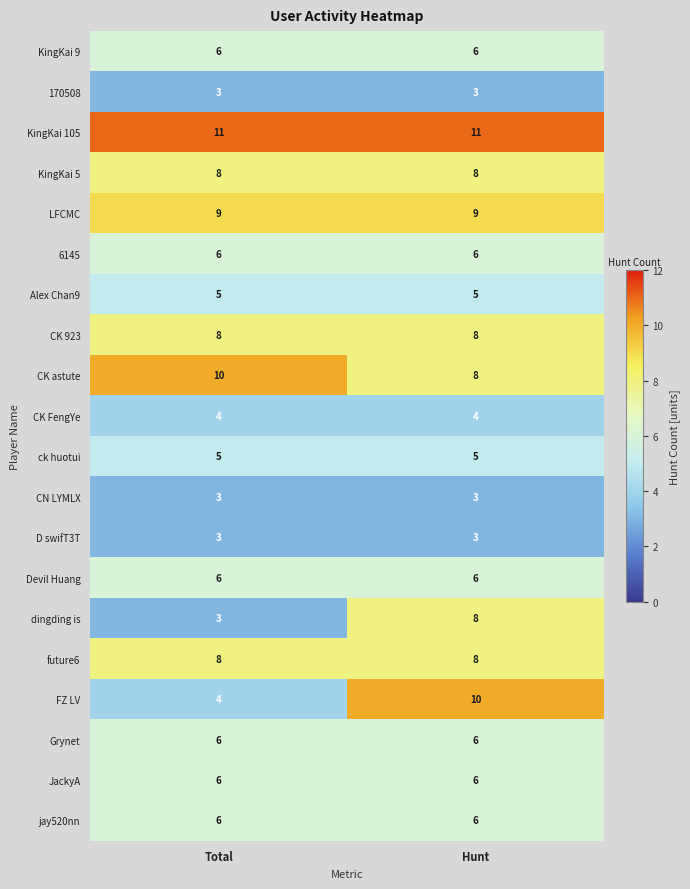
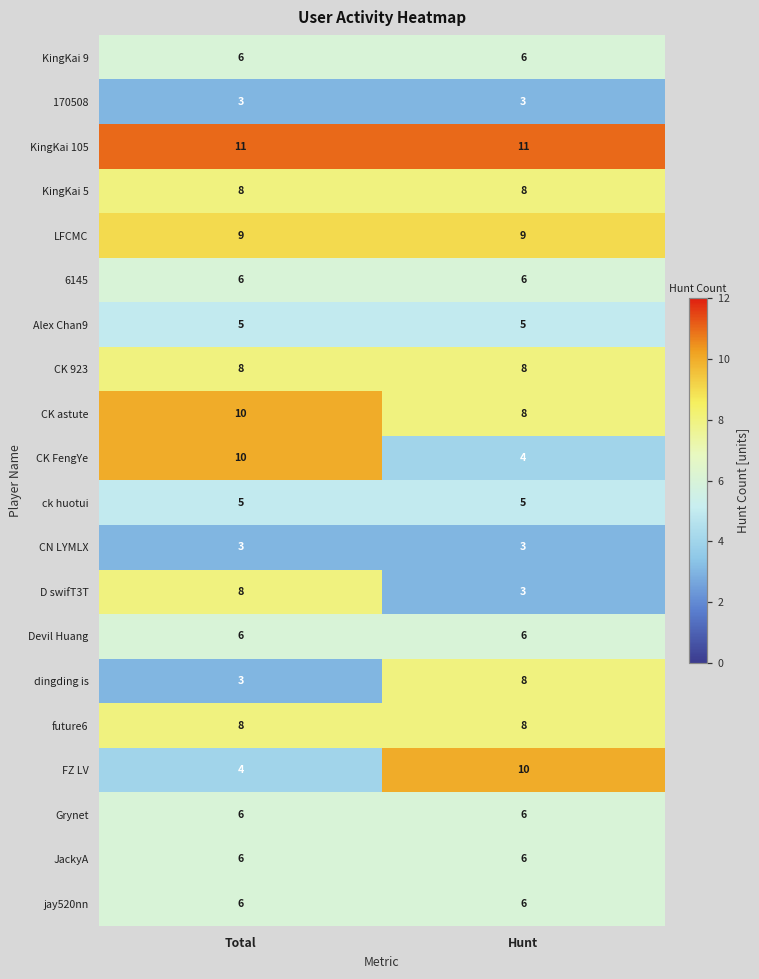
  {
    "KingKai 9": {
      "Total": 6,
      "Hunt": 6
    },
    "170508": {
      "Total": 3,
      "Hunt": 3
    },
    "KingKai 105": {
      "Total": 11,
      "Hunt": 11
    },
    "KingKai 5": {
      "Total": 8,
      "Hunt": 8
    },
    "LFCMC": {
      "Total": 9,
      "Hunt": 9
    },
    "6145": {
      "Total": 6,
      "Hunt": 6
    },
    "Alex Chan9": {
      "Total": 5,
      "Hunt": 5
    },
    "CK 923": {
      "Total": 8,
      "Hunt": 8
    },
    "CK astute": {
      "Total": 10,
      "Hunt": 8
    },
    "CK FengYe": {
-     "Total": 4,
+     "Total": 10,
      "Hunt": 4
    },
    "ck huotui": {
      "Total": 5,
      "Hunt": 5
    },
    "CN LYMLX": {
      "Total": 3,
      "Hunt": 3
    },
    "D swifT3T": {
-     "Total": 3,
+     "Total": 8,
      "Hunt": 3
    },
    "Devil Huang": {
      "Total": 6,
      "Hunt": 6
    },
    "dingding is": {
      "Total": 3,
      "Hunt": 8
    },
    "future6": {
      "Total": 8,
      "Hunt": 8
    },
    "FZ LV": {
      "Total": 4,
      "Hunt": 10
    },
    "Grynet": {
      "Total": 6,
      "Hunt": 6
    },
    "JackyA": {
      "Total": 6,
      "Hunt": 6
    },
    "jay520nn": {
      "Total": 6,
      "Hunt": 6
    }
  }
